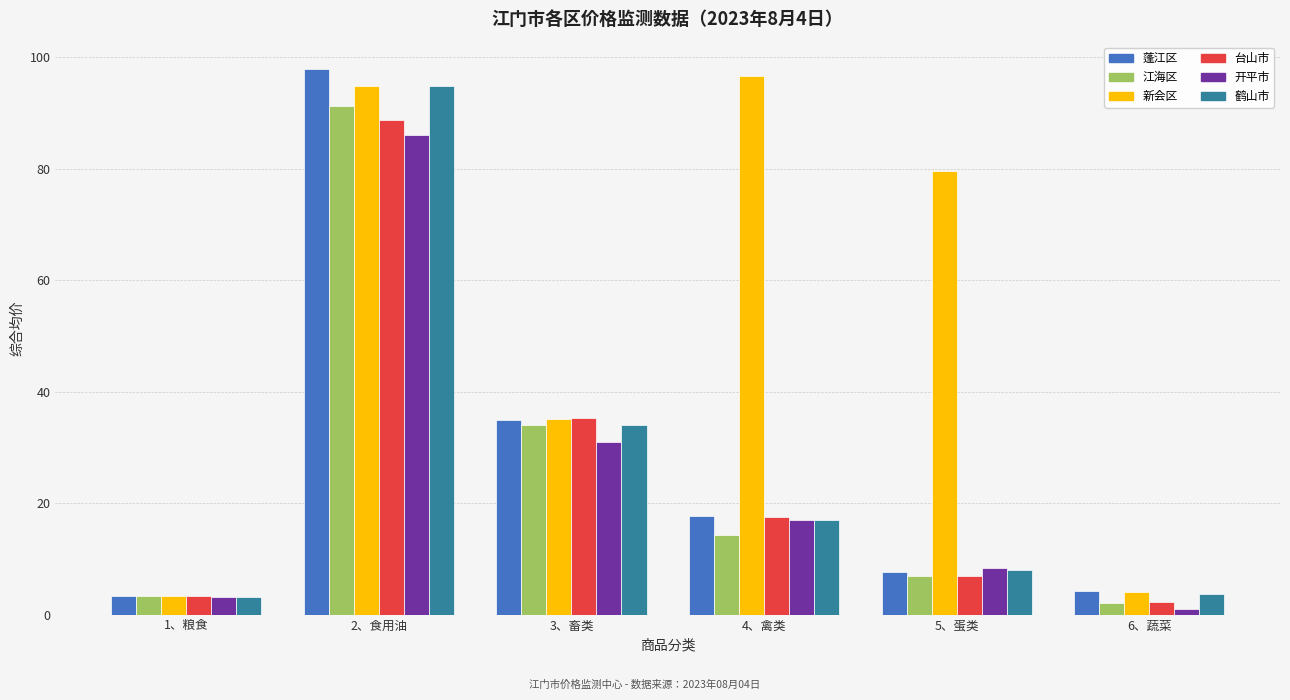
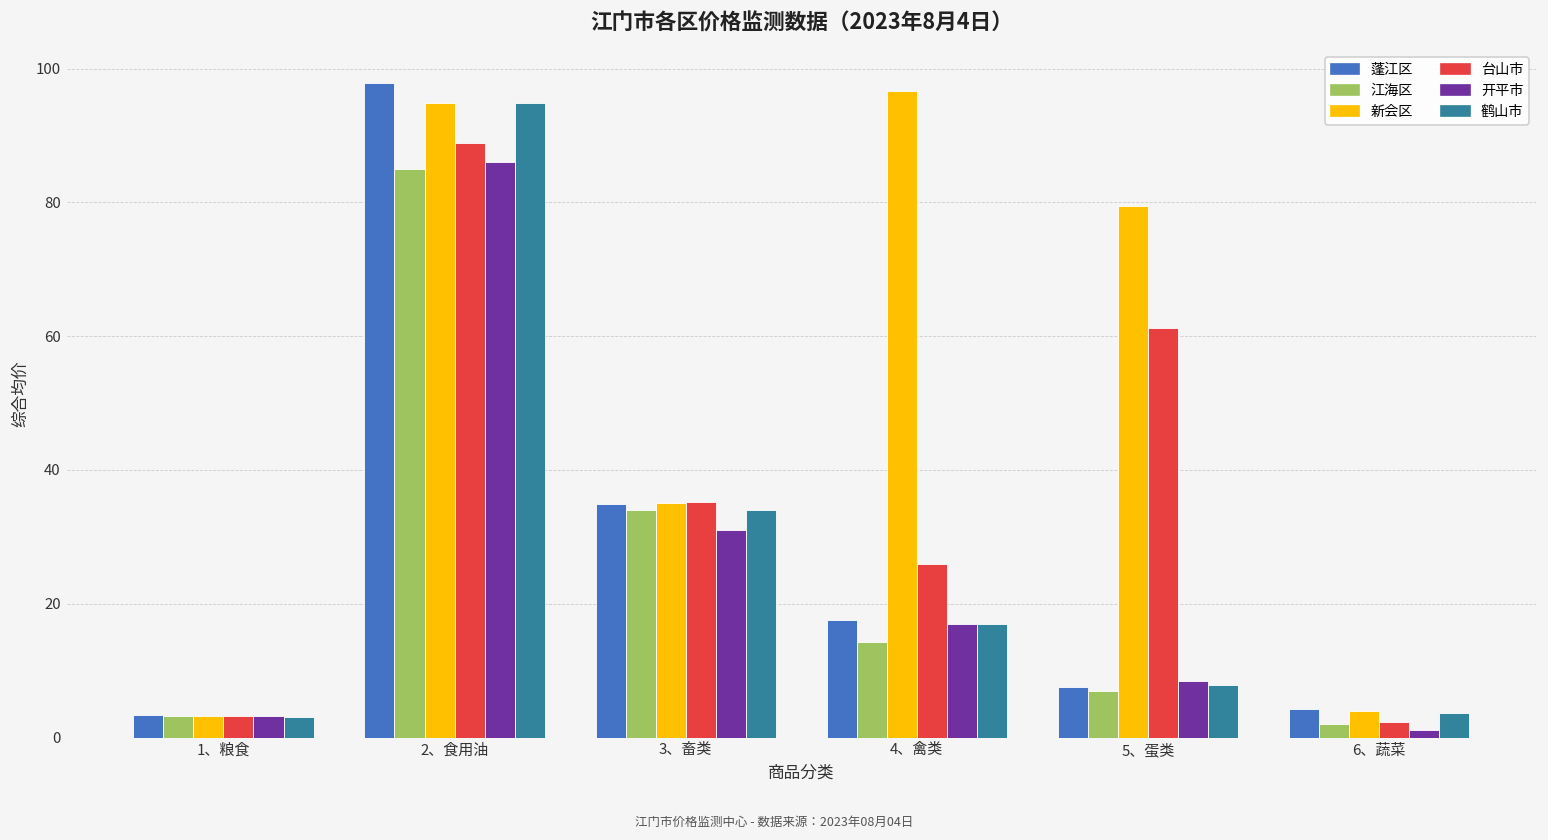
  {
    "江海区": {
      "1、粮食": 3,
-     "2、食用油": 91,
+     "2、食用油": 85,
      "3、畜类": 34,
      "4、禽类": 14,
      "5、蛋类": 7,
      "6、蔬菜": 2
    },
    "新会区": {
      "1、粮食": 3,
      "2、食用油": 95,
      "3、畜类": 35,
      "4、禽类": 97,
      "5、蛋类": 80,
      "6、蔬菜": 4
    },
    "台山市": {
      "1、粮食": 3,
      "2、食用油": 89,
      "3、畜类": 35,
-     "4、禽类": 18,
-     "5、蛋类": 7,
+     "4、禽类": 26,
+     "5、蛋类": 61,
      "6、蔬菜": 2
    },
    "开平市": {
      "1、粮食": 3,
      "2、食用油": 86,
      "3、畜类": 31,
      "4、禽类": 17,
      "5、蛋类": 8,
      "6、蔬菜": 1
    }
  }
